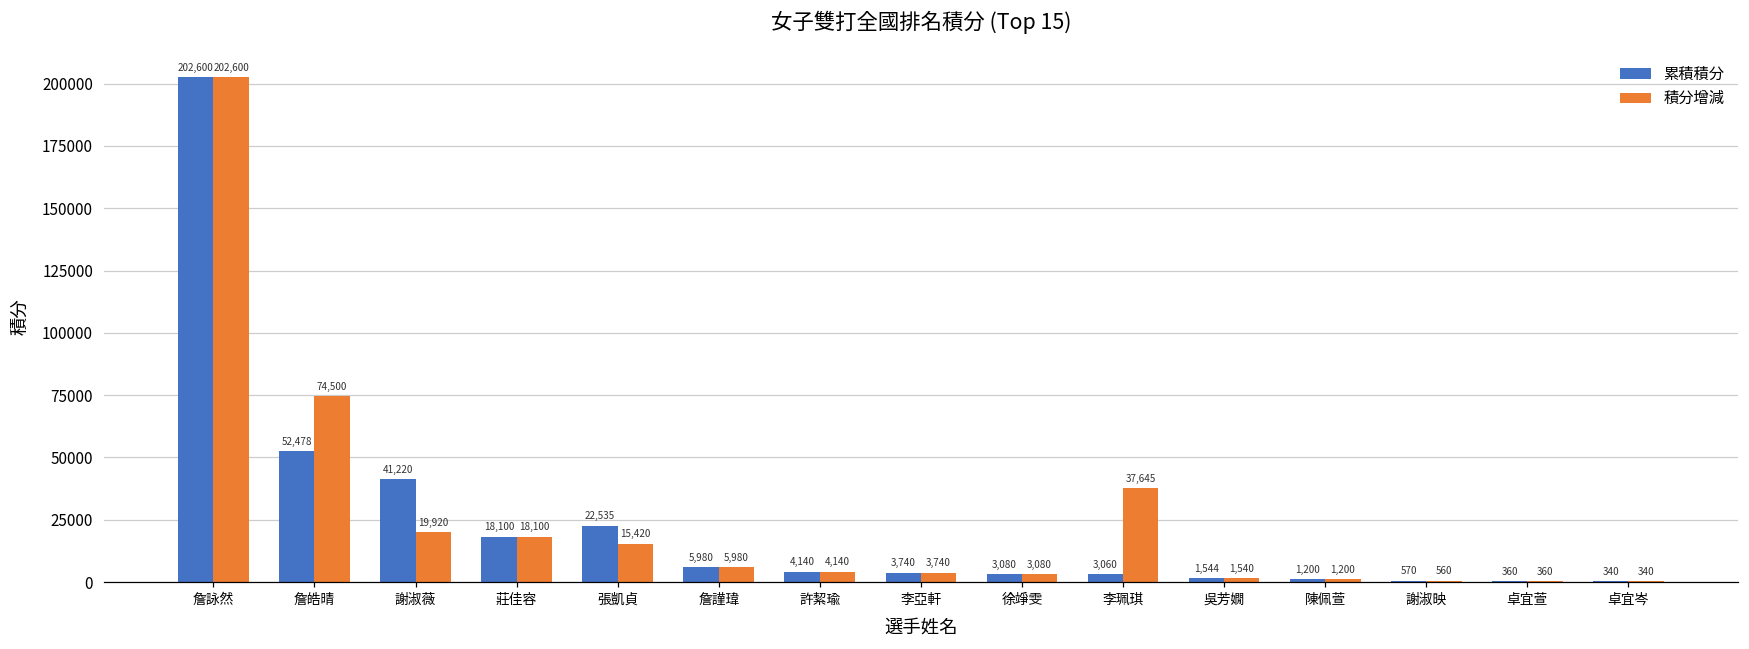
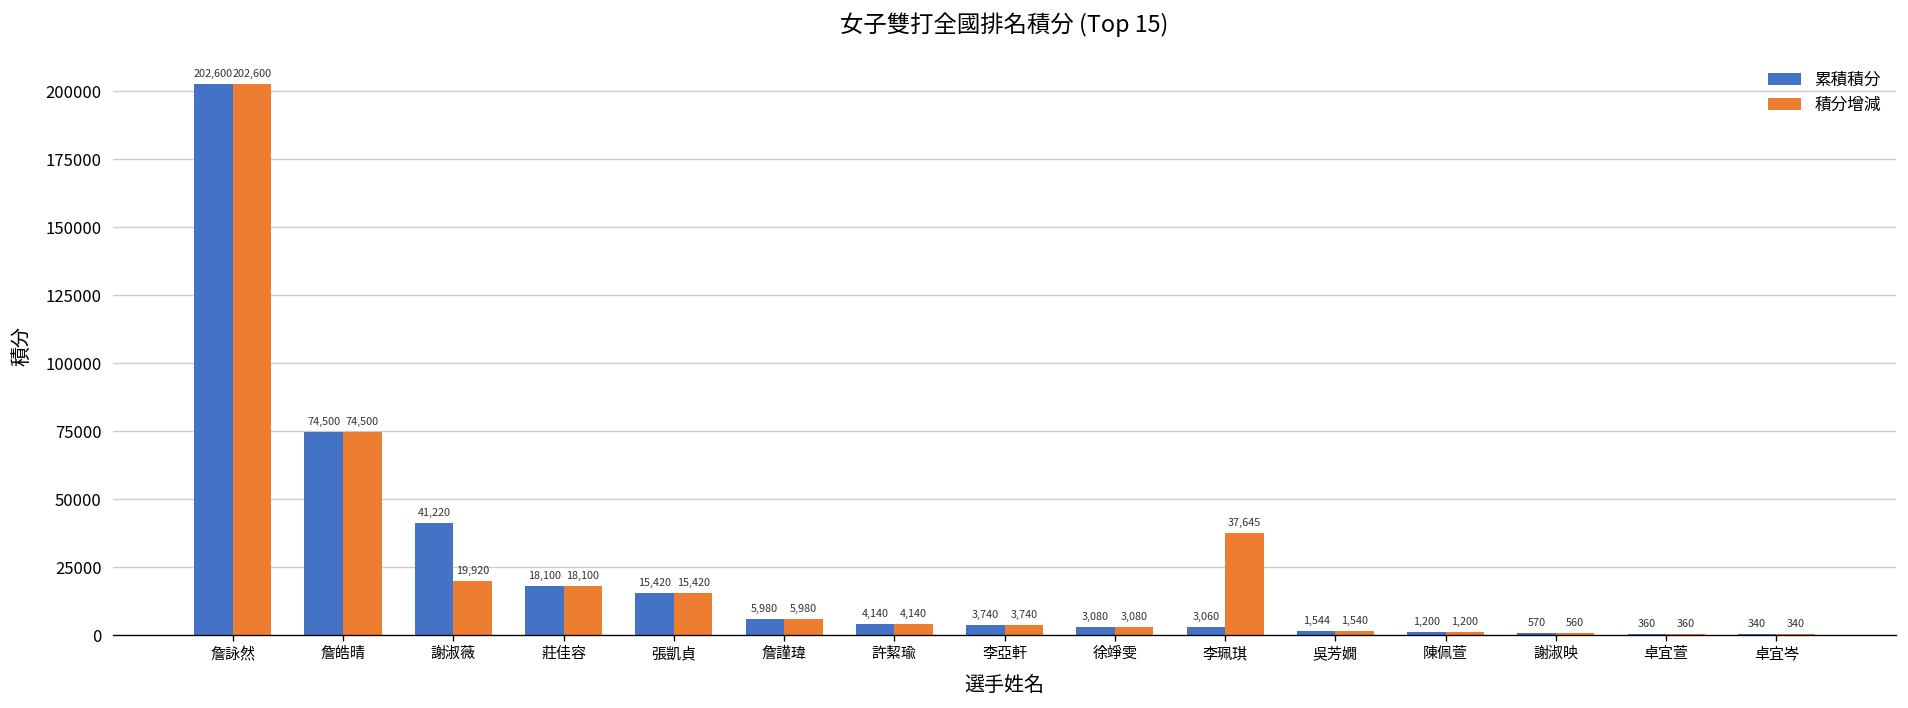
  {
    "累積積分": {
      "詹詠然": "202,600",
-     "詹皓晴": "52,478",
+     "詹皓晴": "74,500",
      "謝淑薇": "41,220",
      "莊佳容": "18,100",
-     "張凱貞": "22,535",
+     "張凱貞": "15,420",
      "詹謹瑋": "5,980",
      "許絜瑜": "4,140",
      "李亞軒": "3,740",
      "徐竫雯": "3,080",
      "李珮琪": "3,060",
      "吳芳嫺": "1,544",
      "陳佩萱": "1,200",
      "謝淑映": "570",
      "卓宜萱": "360",
      "卓宜岑": "340"
    },
    "積分增減": {
      "詹詠然": "202,600",
      "詹皓晴": "74,500",
      "謝淑薇": "19,920",
      "莊佳容": "18,100",
      "張凱貞": "15,420",
      "詹謹瑋": "5,980",
      "許絜瑜": "4,140",
      "李亞軒": "3,740",
      "徐竫雯": "3,080",
      "李珮琪": "37,645",
      "吳芳嫺": "1,540",
      "陳佩萱": "1,200",
      "謝淑映": "560",
      "卓宜萱": "360",
      "卓宜岑": "340"
    }
  }
